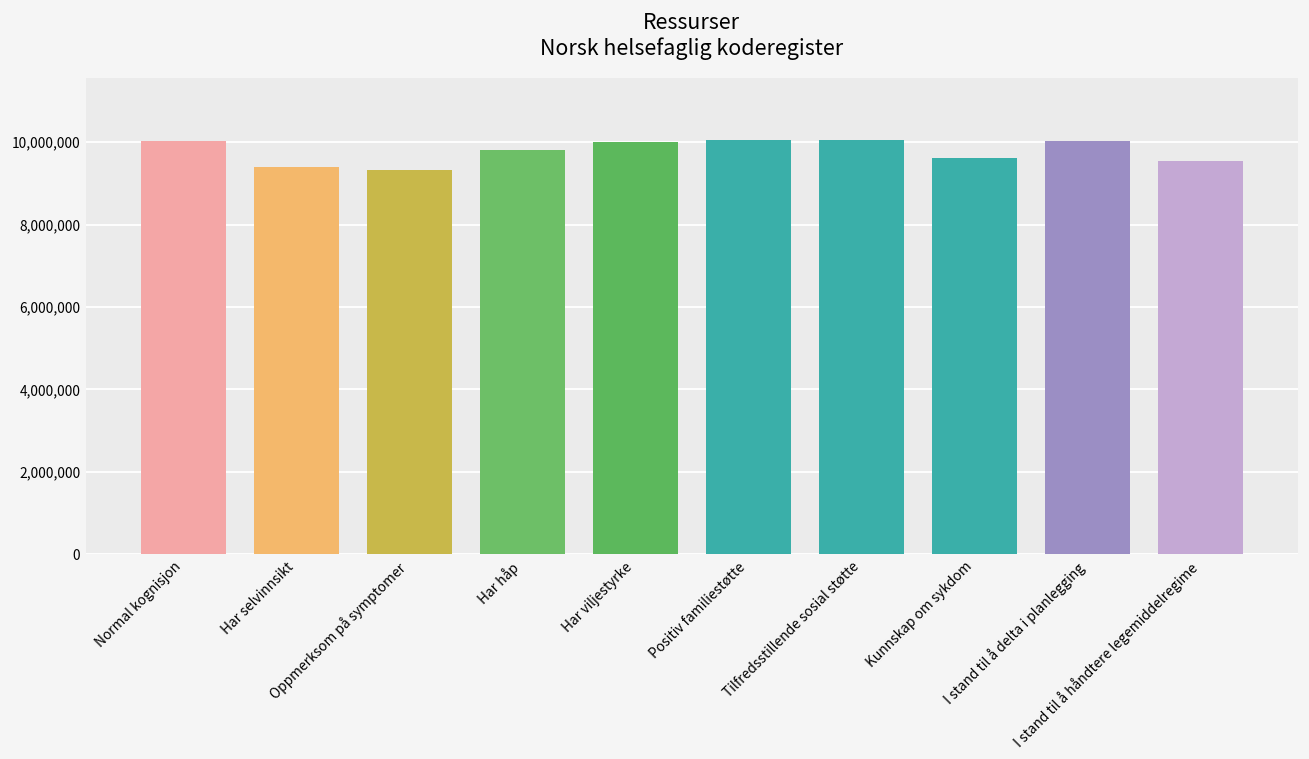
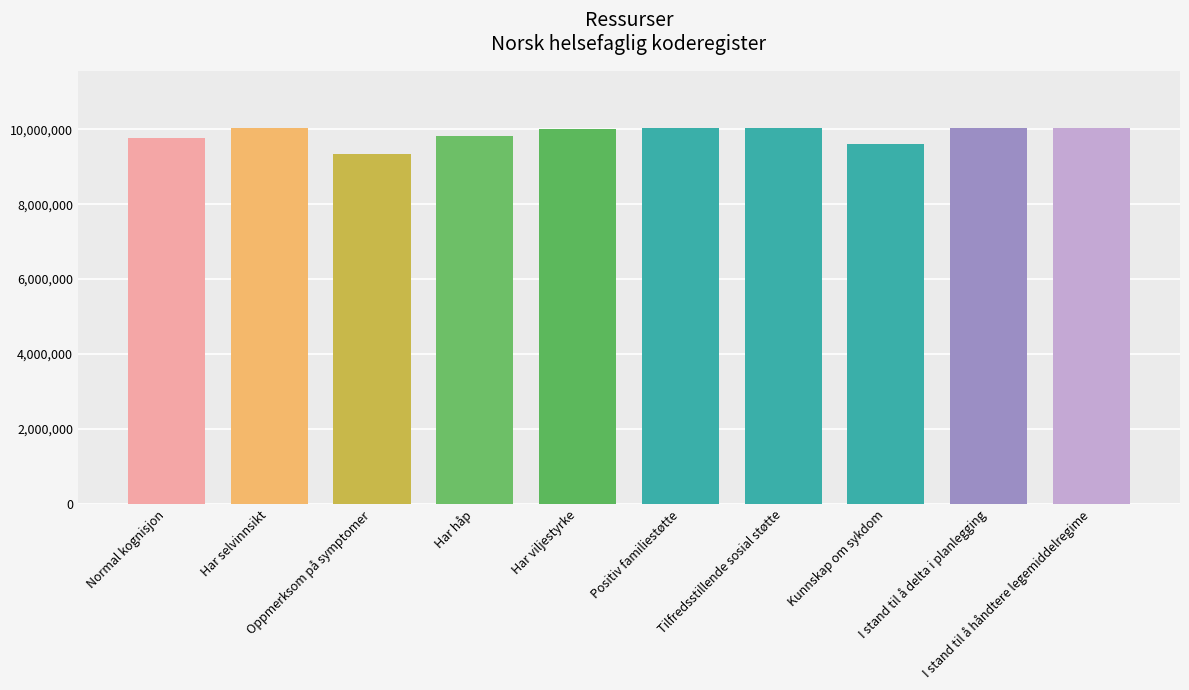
  {
-   "Normal kognisjon": "10,000,000",
-   "Har selvinnsikt": "9,400,000",
+   "Normal kognisjon": "9,800,000",
+   "Har selvinnsikt": "10,000,000",
    "Oppmerksom på symptomer": "9,300,000",
    "Har håp": "9,800,000",
    "Har viljestyrke": "10,000,000",
    "Positiv familiestøtte": "10,000,000",
    "Tilfredsstillende sosial støtte": "10,000,000",
    "Kunnskap om sykdom": "9,600,000",
    "I stand til å delta i planlegging": "10,000,000",
-   "I stand til å håndtere legemiddelregime": "9,600,000"
+   "I stand til å håndtere legemiddelregime": "10,000,000"
  }
